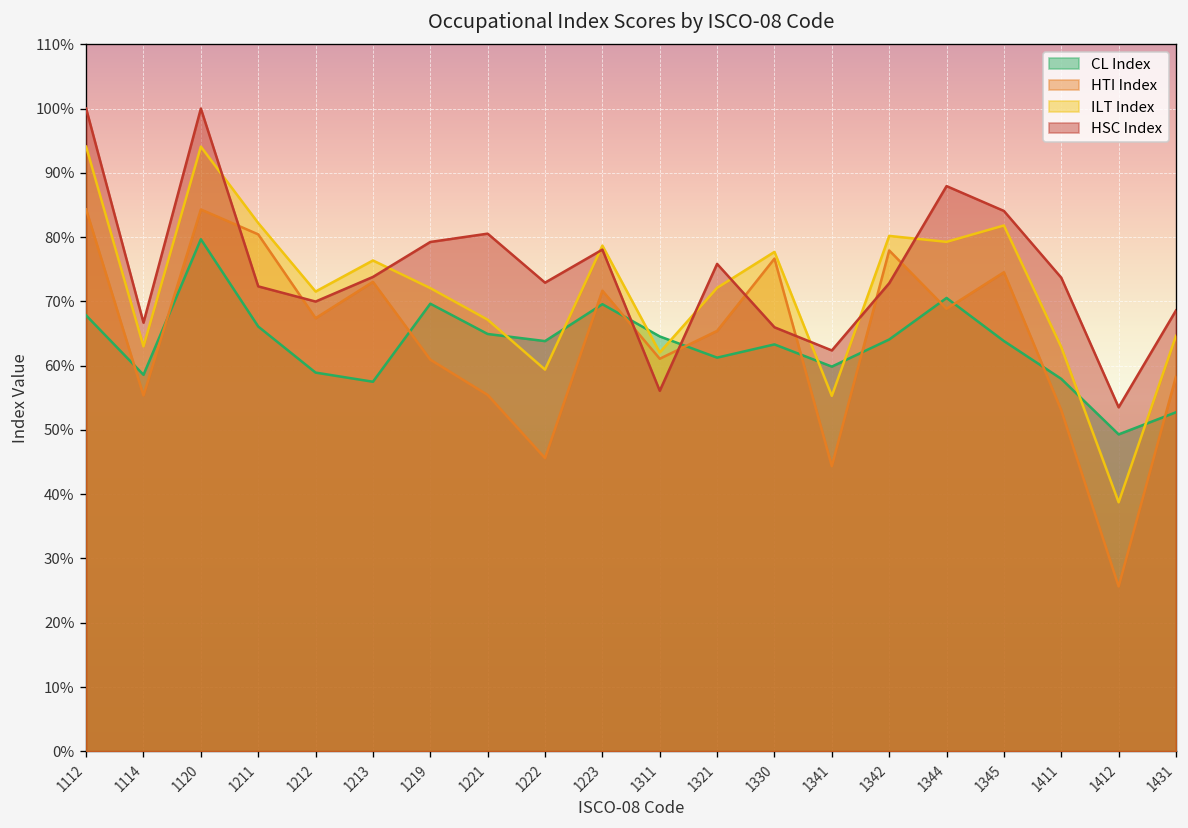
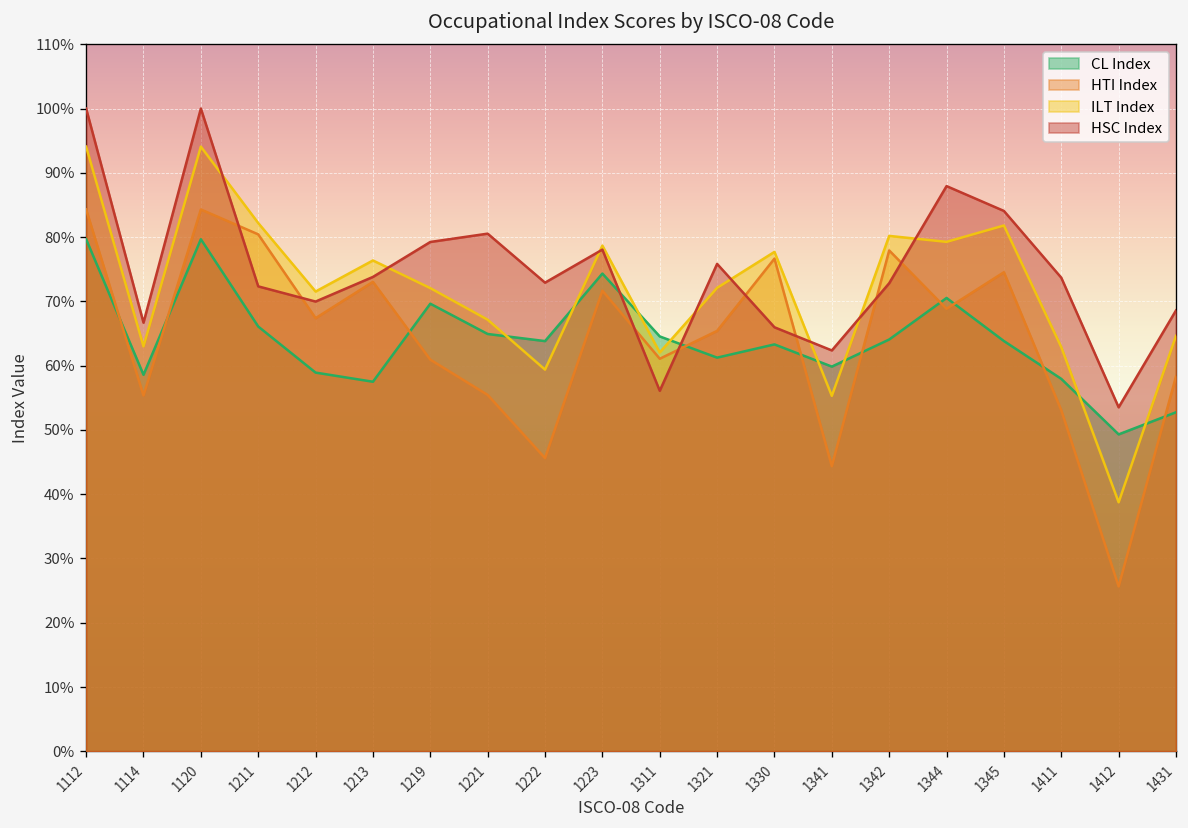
  {
    "CL Index": {
-     "1112": "68%",
+     "1112": "80%",
      "1114": "59%",
      "1120": "80%",
      "1211": "66%",
      "1212": "59%",
      "1213": "57%",
      "1219": "70%",
      "1221": "65%",
      "1222": "64%",
-     "1223": "70%",
+     "1223": "74%",
      "1311": "65%",
      "1321": "61%",
      "1330": "63%",
      "1341": "60%",
      "1342": "64%",
      "1344": "71%",
      "1345": "64%",
      "1411": "58%",
      "1412": "49%",
      "1431": "53%"
    }
  }
